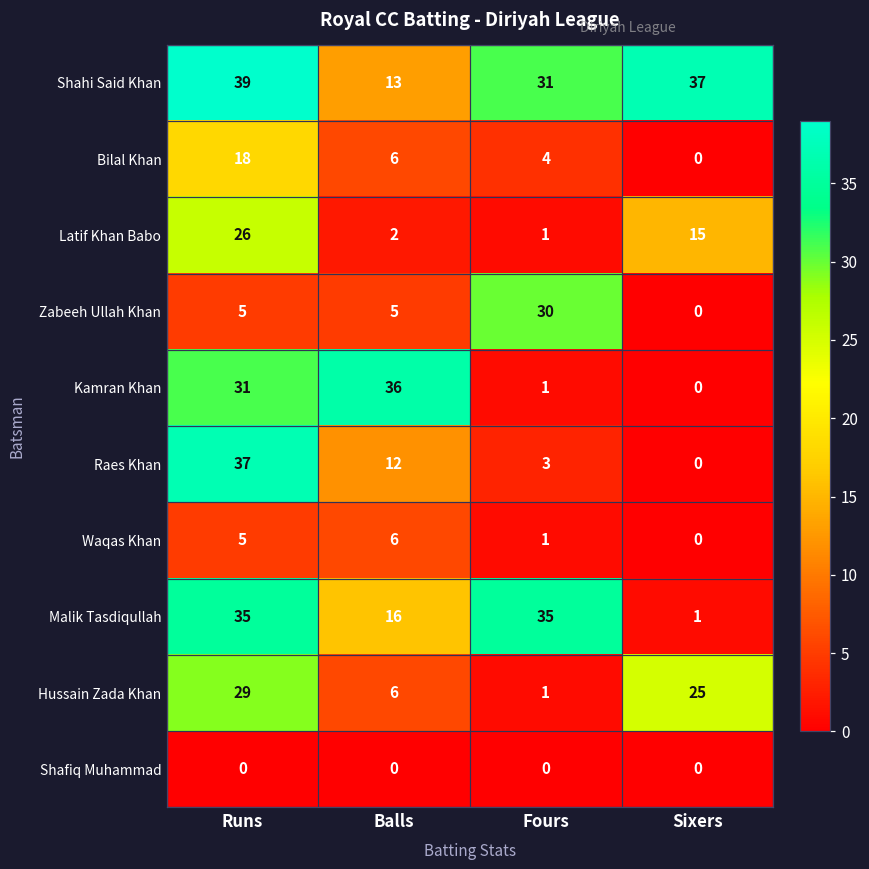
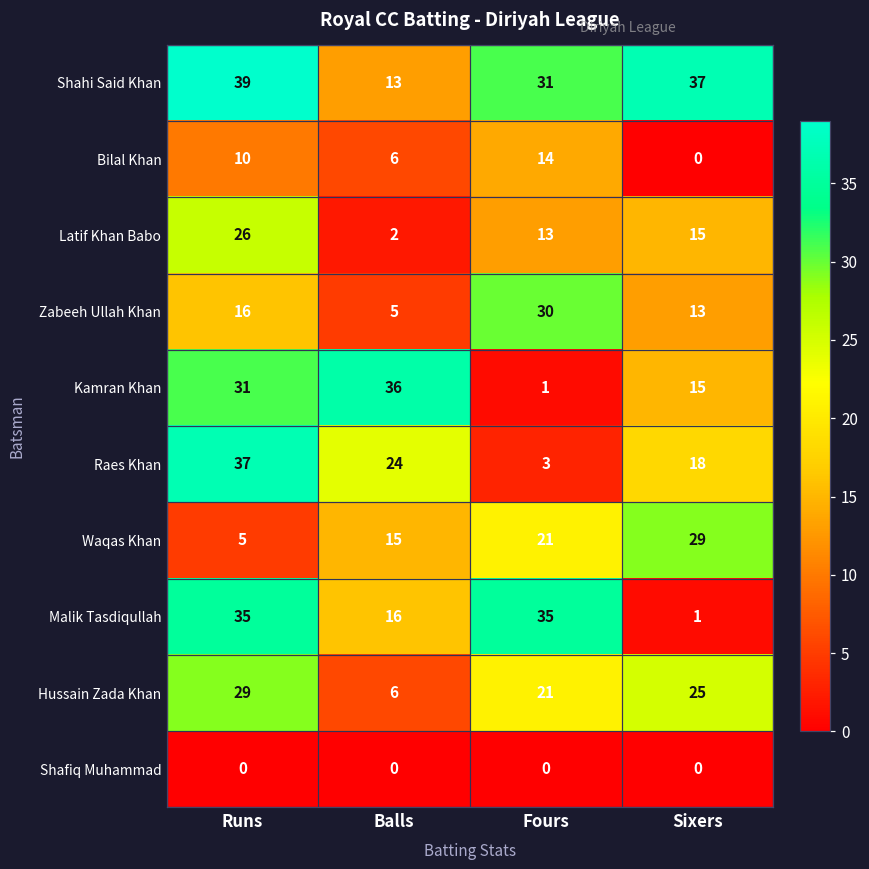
  {
    "Shahi Said Khan": {
      "Runs": 39,
      "Balls": 13,
      "Fours": 31,
      "Sixers": 37
    },
    "Bilal Khan": {
-     "Runs": 18,
+     "Runs": 10,
      "Balls": 6,
-     "Fours": 4,
+     "Fours": 14,
      "Sixers": 0
    },
    "Latif Khan Babo": {
      "Runs": 26,
      "Balls": 2,
-     "Fours": 1,
+     "Fours": 13,
      "Sixers": 15
    },
    "Zabeeh Ullah Khan": {
-     "Runs": 5,
+     "Runs": 16,
      "Balls": 5,
      "Fours": 30,
-     "Sixers": 0
+     "Sixers": 13
    },
    "Kamran Khan": {
      "Runs": 31,
      "Balls": 36,
      "Fours": 1,
-     "Sixers": 0
+     "Sixers": 15
    },
    "Raes Khan": {
      "Runs": 37,
-     "Balls": 12,
+     "Balls": 24,
      "Fours": 3,
-     "Sixers": 0
+     "Sixers": 18
    },
    "Waqas Khan": {
      "Runs": 5,
-     "Balls": 6,
-     "Fours": 1,
-     "Sixers": 0
+     "Balls": 15,
+     "Fours": 21,
+     "Sixers": 29
    },
    "Malik Tasdiqullah": {
      "Runs": 35,
      "Balls": 16,
      "Fours": 35,
      "Sixers": 1
    },
    "Hussain Zada Khan": {
      "Runs": 29,
      "Balls": 6,
-     "Fours": 1,
+     "Fours": 21,
      "Sixers": 25
    },
    "Shafiq Muhammad": {
      "Runs": 0,
      "Balls": 0,
      "Fours": 0,
      "Sixers": 0
    }
  }
